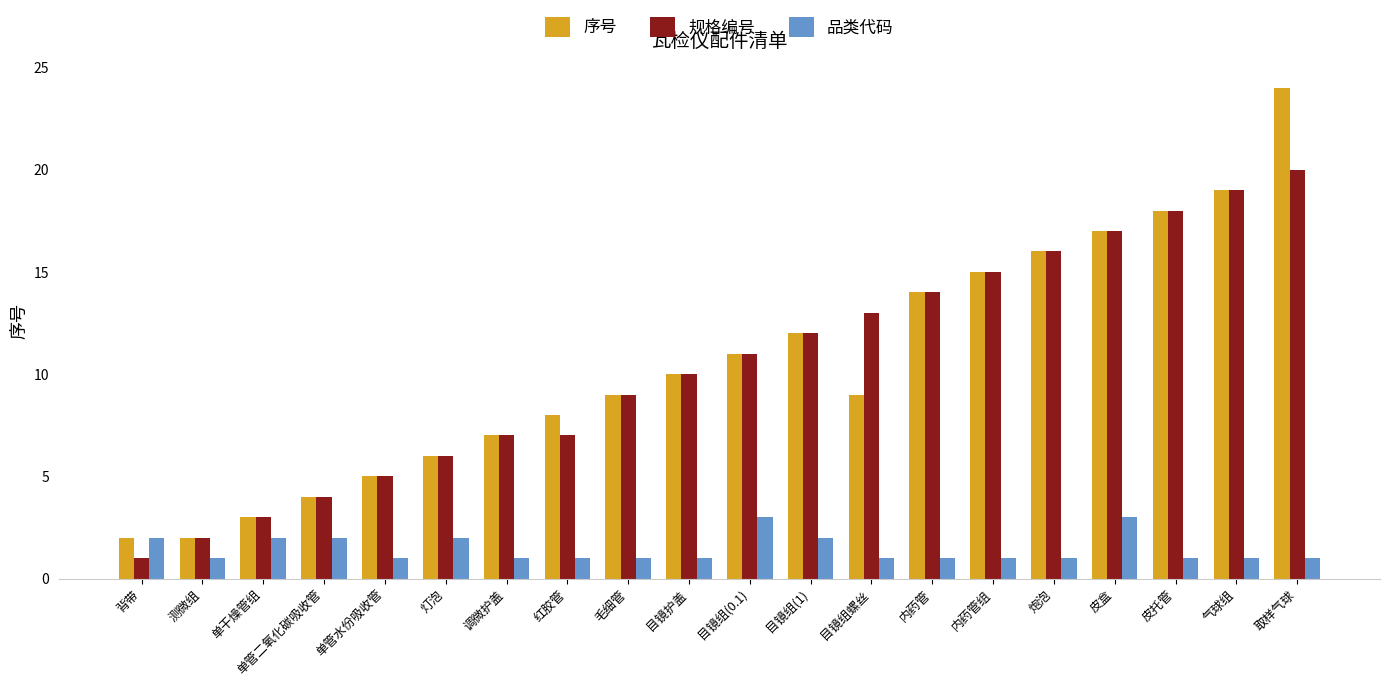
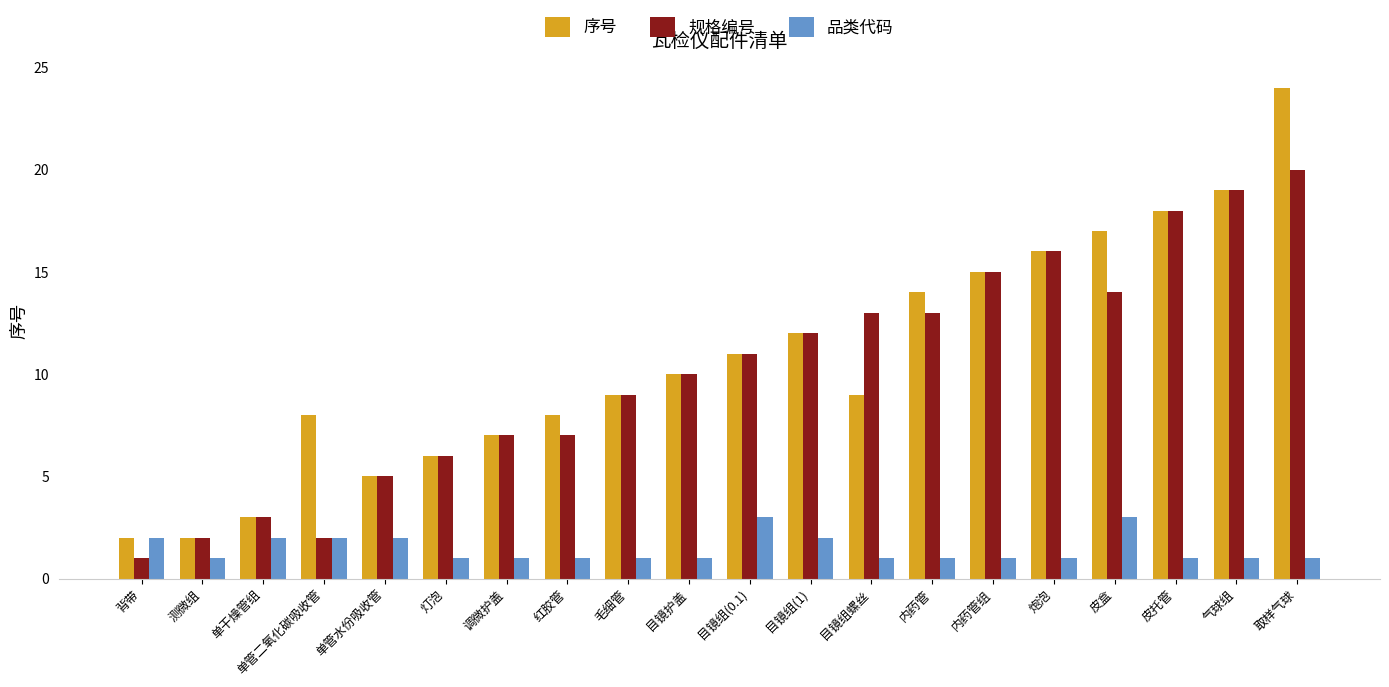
  {
    "序号": {
      "背带": 2,
      "测微组": 2,
      "单干燥管组": 3,
-     "单管二氧化碳吸收管": 4,
+     "单管二氧化碳吸收管": 8,
      "单管水份吸收管": 5,
      "灯泡": 6,
      "调微护盖": 7,
      "红胶管": 8,
      "毛细管": 9,
      "目镜护盖": 10,
      "目镜组(0.1)": 11,
      "目镜组(1)": 12,
      "目镜组螺丝": 9,
      "内药管": 14,
      "内药管组": 15,
      "炮泡": 16,
      "皮盒": 17,
      "皮托管": 18,
      "气球组": 19,
      "取样气球": 24
    },
    "规格编号": {
      "背带": 1,
      "测微组": 2,
      "单干燥管组": 3,
-     "单管二氧化碳吸收管": 4,
+     "单管二氧化碳吸收管": 2,
      "单管水份吸收管": 5,
      "灯泡": 6,
      "调微护盖": 7,
      "红胶管": 7,
      "毛细管": 9,
      "目镜护盖": 10,
      "目镜组(0.1)": 11,
      "目镜组(1)": 12,
      "目镜组螺丝": 13,
-     "内药管": 14,
+     "内药管": 13,
      "内药管组": 15,
      "炮泡": 16,
-     "皮盒": 17,
+     "皮盒": 14,
      "皮托管": 18,
      "气球组": 19,
      "取样气球": 20
    },
    "品类代码": {
      "背带": 2,
      "测微组": 1,
      "单干燥管组": 2,
      "单管二氧化碳吸收管": 2,
-     "单管水份吸收管": 1,
-     "灯泡": 2,
+     "单管水份吸收管": 2,
+     "灯泡": 1,
      "调微护盖": 1,
      "红胶管": 1,
      "毛细管": 1,
      "目镜护盖": 1,
      "目镜组(0.1)": 3,
      "目镜组(1)": 2,
      "目镜组螺丝": 1,
      "内药管": 1,
      "内药管组": 1,
      "炮泡": 1,
      "皮盒": 3,
      "皮托管": 1,
      "气球组": 1,
      "取样气球": 1
    }
  }
